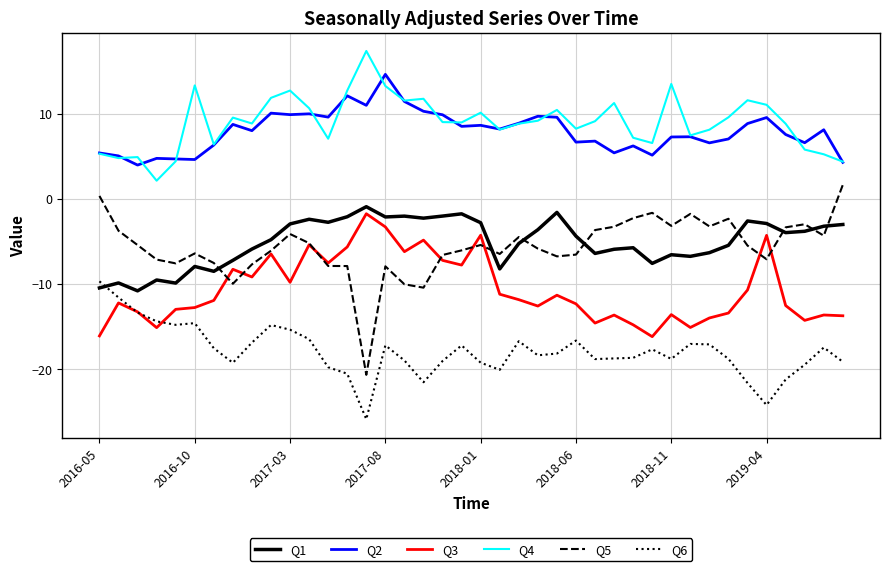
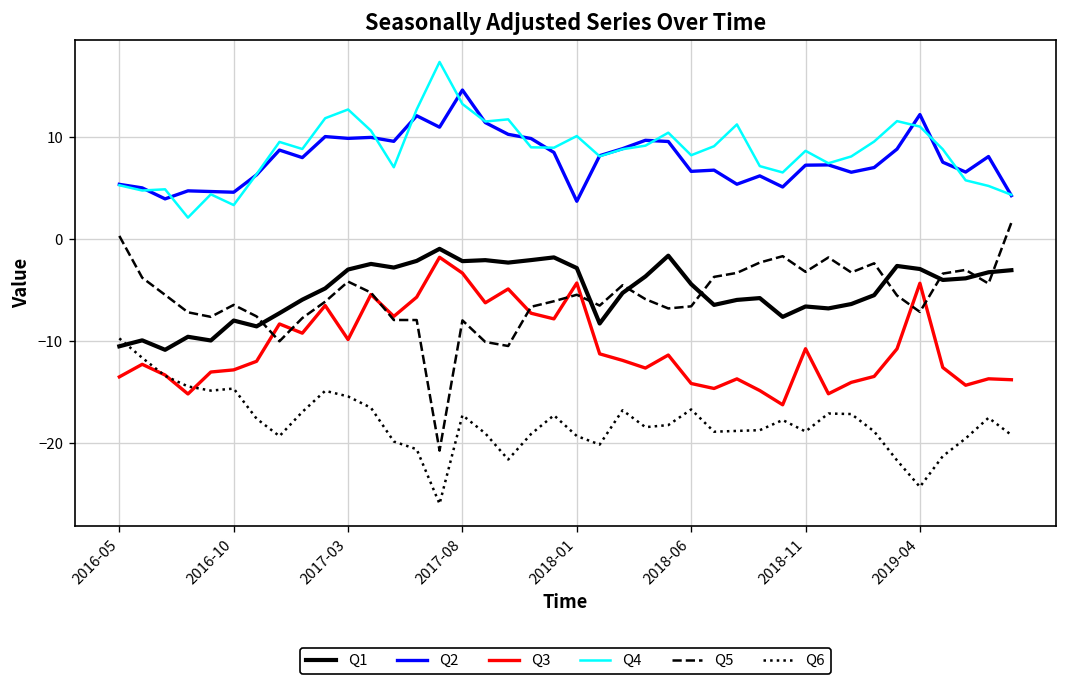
  {
    "Q2": {
      "2016-10": 5,
      "2017-03": 10,
      "2017-08": 15,
-     "2018-01": 9,
+     "2018-01": 4,
      "2018-06": 7,
      "2018-11": 7,
-     "2019-04": 10
+     "2019-04": 12
    },
    "Q3": {
-     "2016-05": -16,
+     "2016-05": -13,
      "2016-10": -13,
      "2017-03": -10,
      "2017-08": -3,
      "2018-01": -4,
-     "2018-06": -12,
-     "2018-11": -14,
+     "2018-06": -14,
+     "2018-11": -11,
      "2019-04": -4
    },
    "Q4": {
-     "2016-10": 13,
+     "2016-10": 3,
      "2017-03": 13,
      "2017-08": 13,
      "2018-01": 10,
      "2018-06": 8,
-     "2018-11": 13,
+     "2018-11": 9,
      "2019-04": 11
    }
  }
